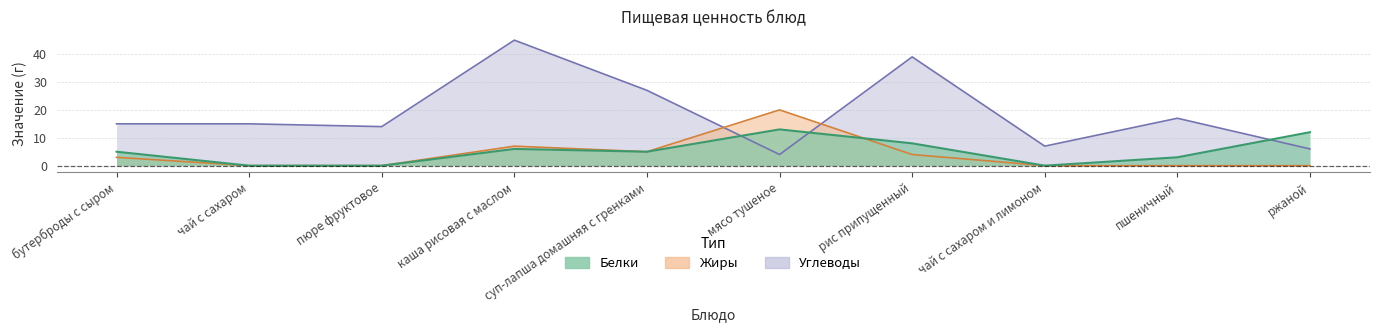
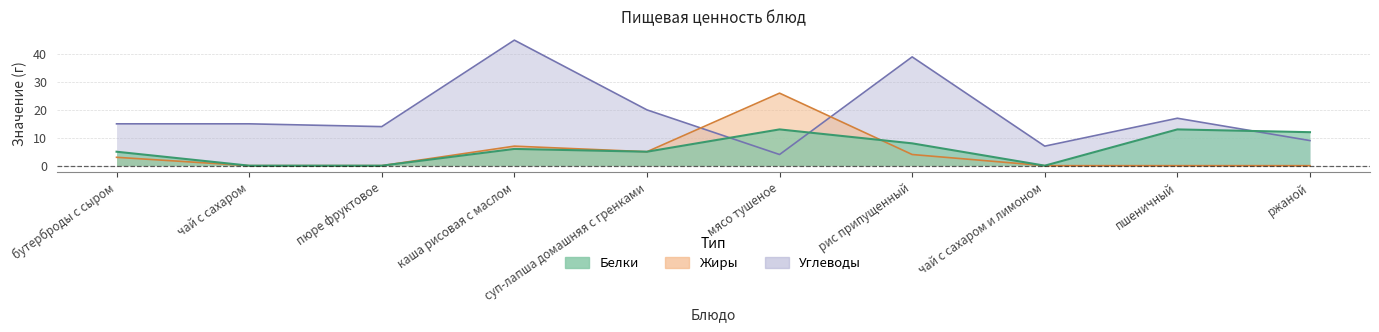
  {
    "Углеводы": {
      "бутерброды с сыром": 15,
      "чай с сахаром": 15,
      "пюре фруктовое": 14,
      "каша рисовая с маслом": 45,
-     "суп-лапша домашняя с гренками": 27,
+     "суп-лапша домашняя с гренками": 20,
      "мясо тушеное": 4,
      "рис припущенный": 39,
      "чай с сахаром и лимоном": 7,
      "пшеничный": 17,
-     "ржаной": 6
+     "ржаной": 9
    },
    "Жиры": {
      "бутерброды с сыром": 3,
      "каша рисовая с маслом": 7,
-     "мясо тушеное": 20,
+     "мясо тушеное": 26,
      "рис припущенный": 4,
      "пшеничный": 0,
      "ржаной": 0
    },
    "Белки": {
      "бутерброды с сыром": 5,
      "каша рисовая с маслом": 6,
      "мясо тушеное": 13,
      "рис припущенный": 8,
-     "пшеничный": 3,
+     "пшеничный": 13,
      "ржаной": 12
    }
  }
